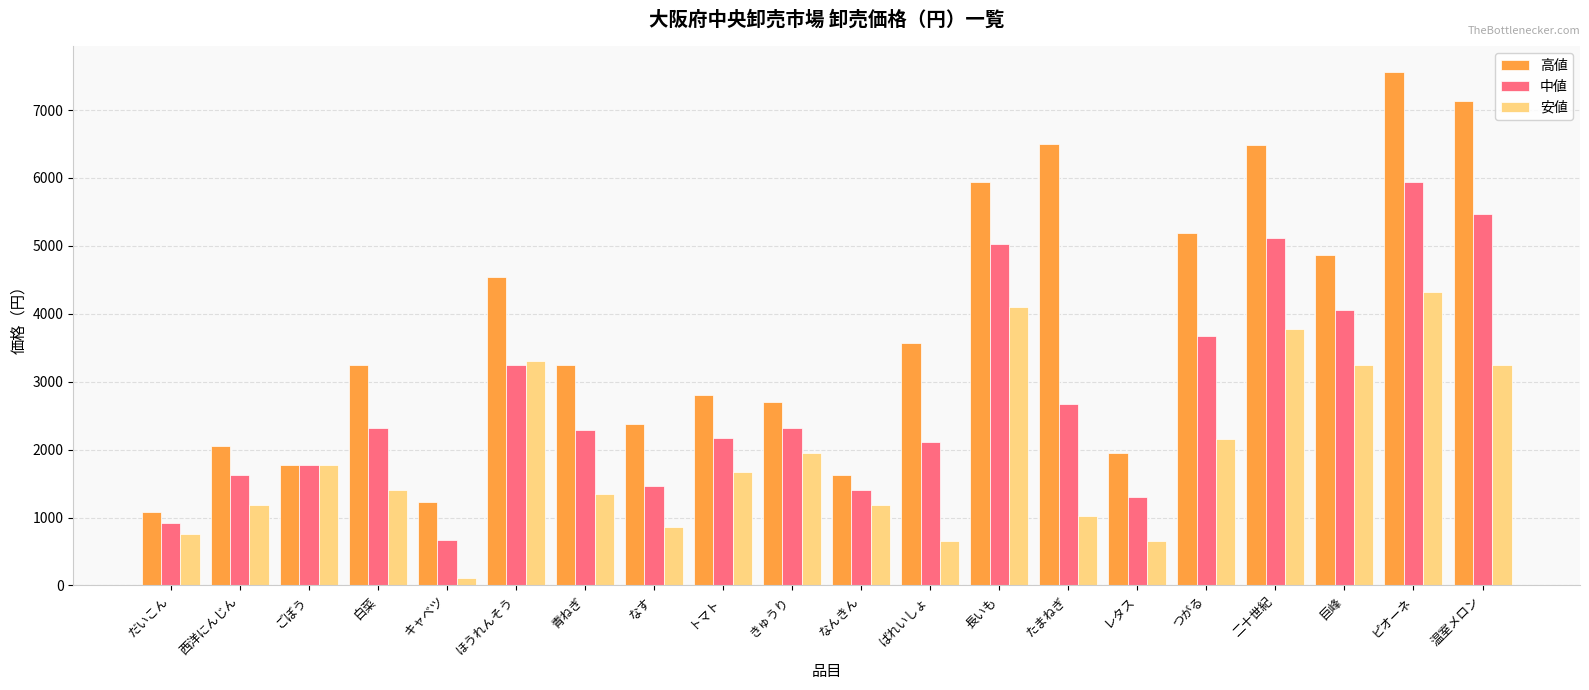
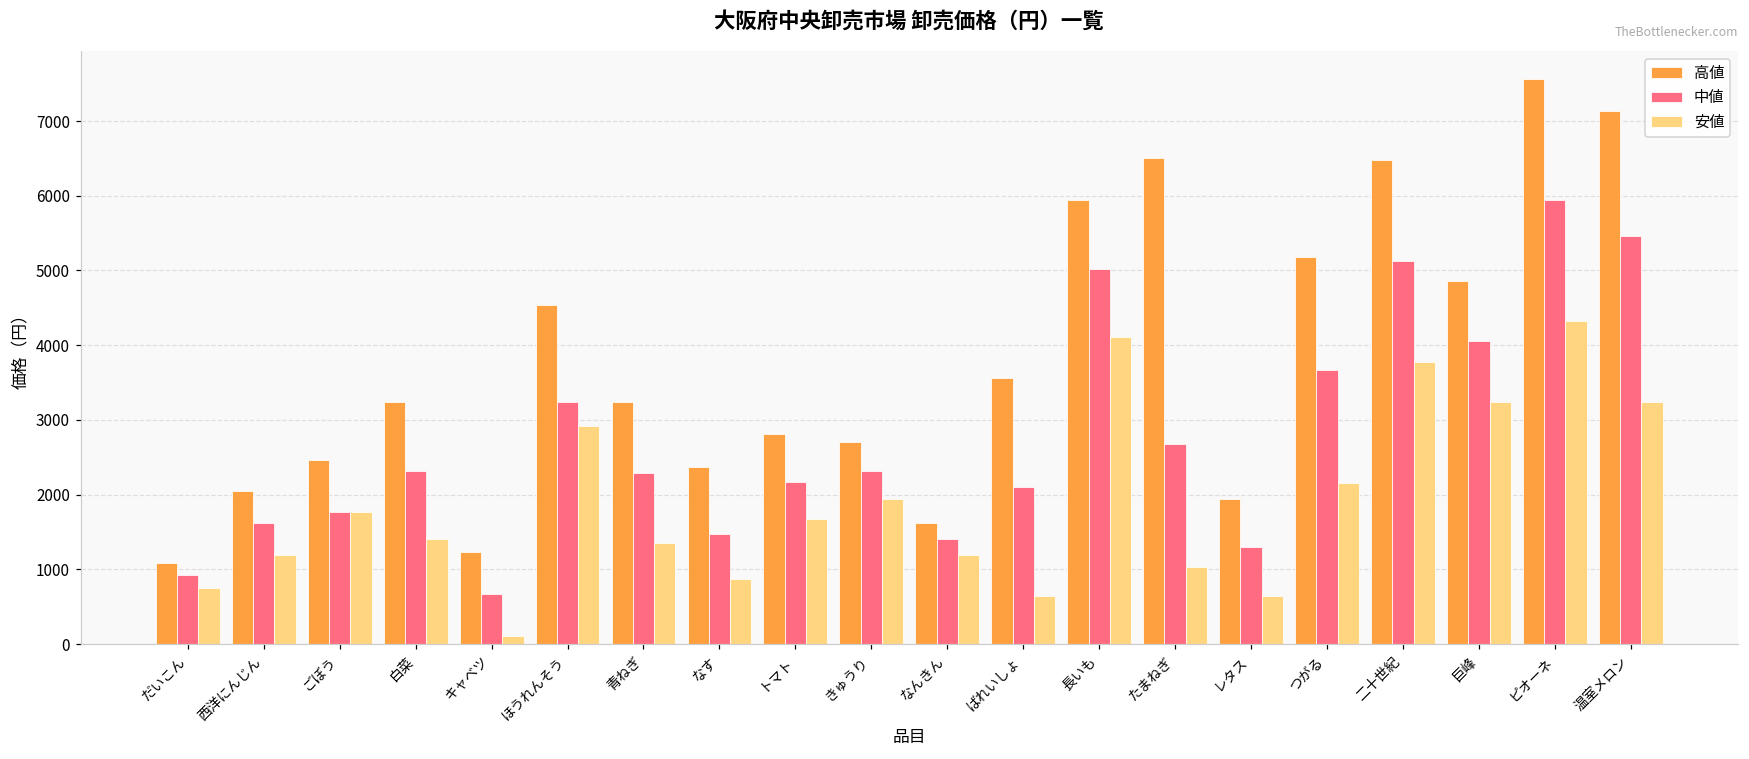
  {
    "高値": {
      "だいこん": 1100,
      "西洋にんじん": 2100,
-     "ごぼう": 1800,
+     "ごぼう": 2500,
      "白菜": 3200,
      "キャベツ": 1200,
      "ほうれんそう": 4500,
      "青ねぎ": 3200,
      "なす": 2400,
      "トマト": 2800,
      "きゅうり": 2700,
      "なんきん": 1600,
      "ばれいしょ": 3600,
      "長いも": 5900,
      "たまねぎ": 6500,
      "レタス": 1900,
      "つがる": 5200,
      "二十世紀": 6500,
      "巨峰": 4900,
      "ピオーネ": 7600,
      "温室メロン": 7100
    },
    "中値": {
      "だいこん": 900,
      "西洋にんじん": 1600,
      "ごぼう": 1800,
      "白菜": 2300,
      "キャベツ": 700,
      "ほうれんそう": 3200,
      "青ねぎ": 2300,
      "なす": 1500,
      "トマト": 2200,
      "きゅうり": 2300,
      "なんきん": 1400,
      "ばれいしょ": 2100,
      "長いも": 5000,
      "たまねぎ": 2700,
      "レタス": 1300,
      "つがる": 3700,
      "二十世紀": 5100,
      "巨峰": 4100,
      "ピオーネ": 5900,
      "温室メロン": 5500
    },
    "安値": {
      "だいこん": 800,
      "西洋にんじん": 1200,
      "ごぼう": 1800,
      "白菜": 1400,
      "キャベツ": 100,
-     "ほうれんそう": 3300,
+     "ほうれんそう": 2900,
      "青ねぎ": 1400,
      "なす": 900,
      "トマト": 1700,
      "きゅうり": 1900,
      "なんきん": 1200,
      "ばれいしょ": 600,
      "長いも": 4100,
      "たまねぎ": 1000,
      "レタス": 600,
      "つがる": 2200,
      "二十世紀": 3800,
      "巨峰": 3200,
      "ピオーネ": 4300,
      "温室メロン": 3200
    }
  }
